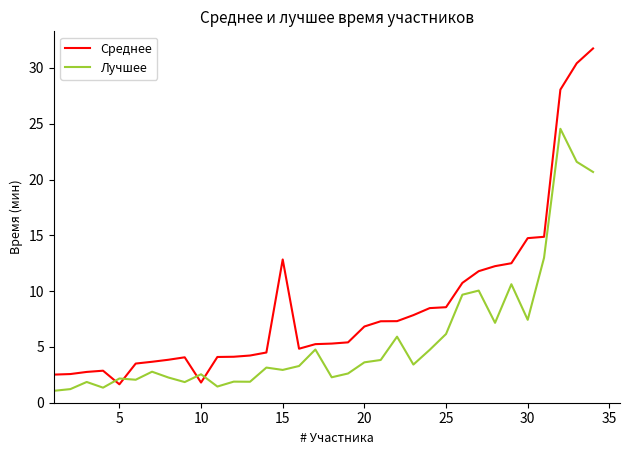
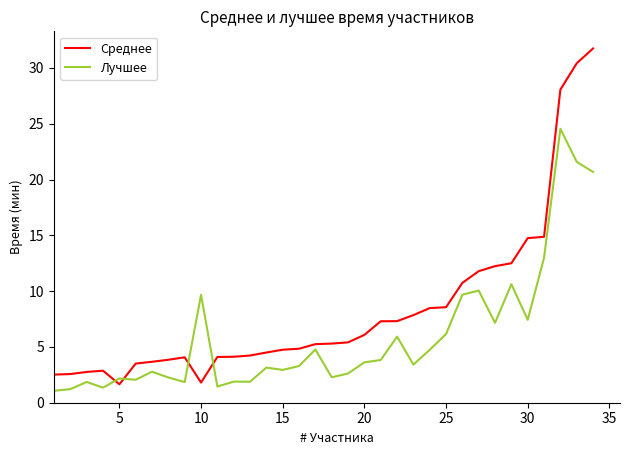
  {
    "Среднее": {
      "5": 1.7,
      "10": 1.8,
-     "15": 12.8,
-     "20": 6.8,
+     "15": 4.8,
+     "20": 6.1,
      "25": 8.6,
      "30": 14.8
    },
    "Лучшее": {
      "5": 2.2,
-     "10": 2.6,
+     "10": 9.7,
      "15": 2.9,
      "20": 3.6,
      "25": 6.2,
      "30": 7.4
    }
  }
